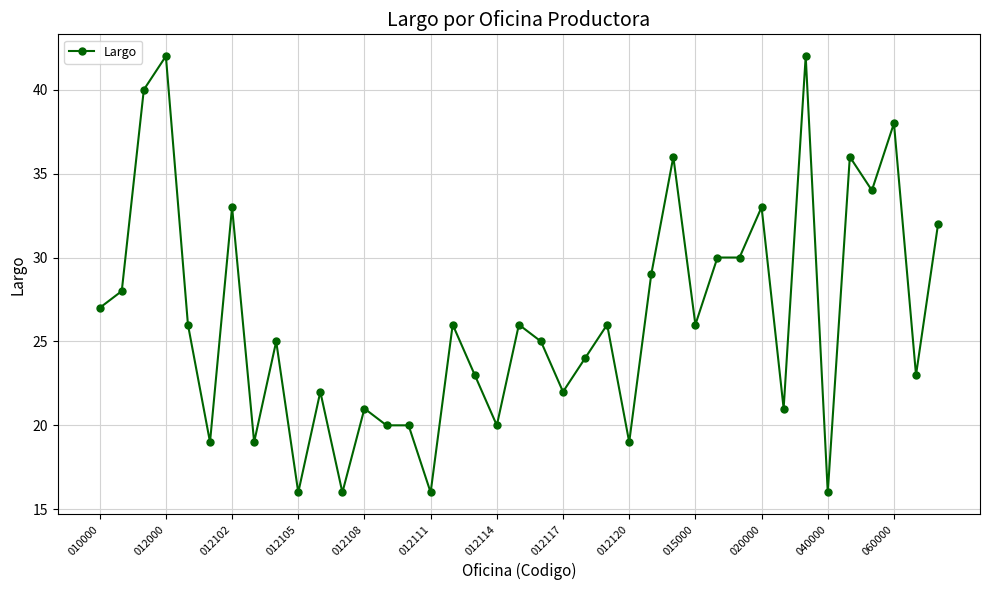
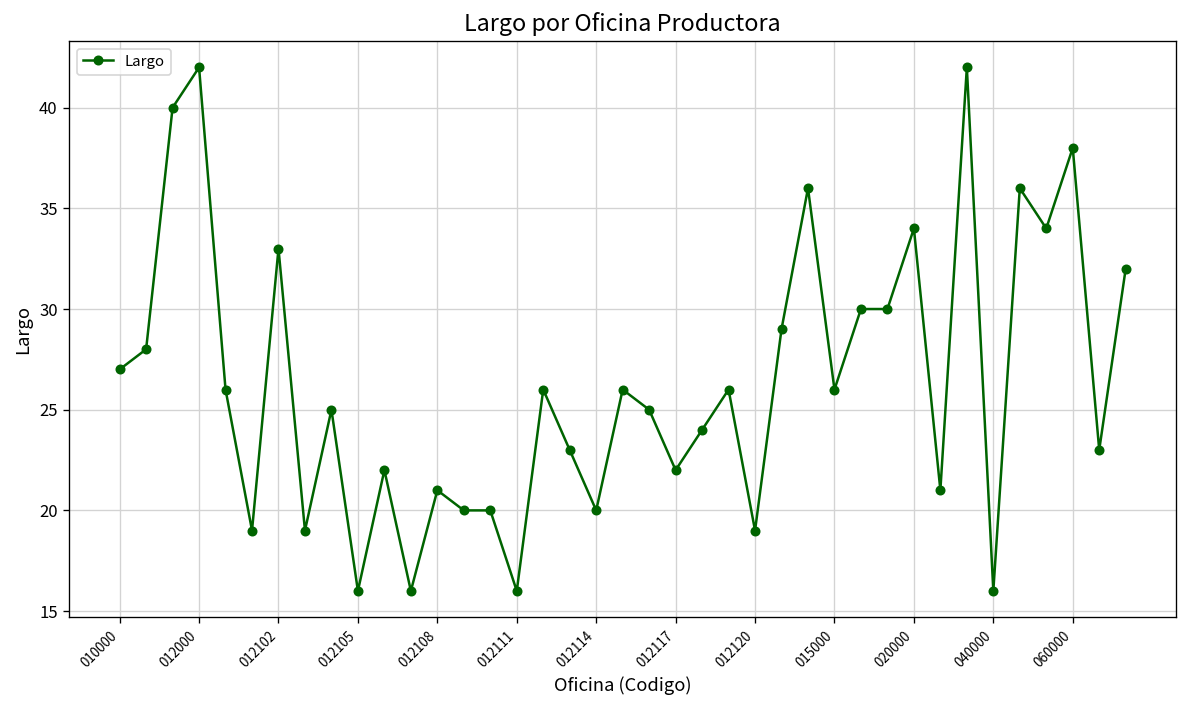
  {
    "010000": 27,
    "012000": 42,
    "012102": 33,
    "012105": 16,
    "012108": 21,
    "012111": 16,
    "012114": 20,
    "012117": 22,
    "012120": 19,
    "015000": 26,
-   "020000": 33,
+   "020000": 34,
    "040000": 16,
    "060000": 38
  }
